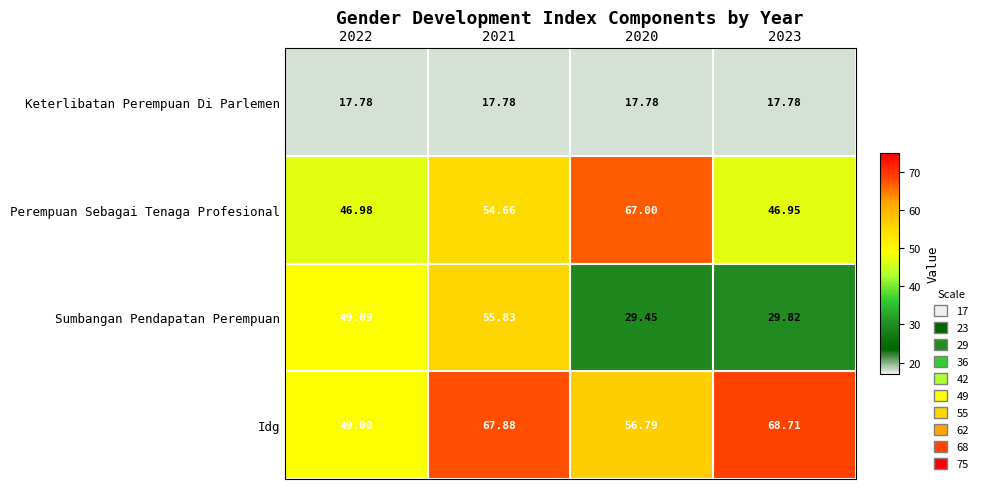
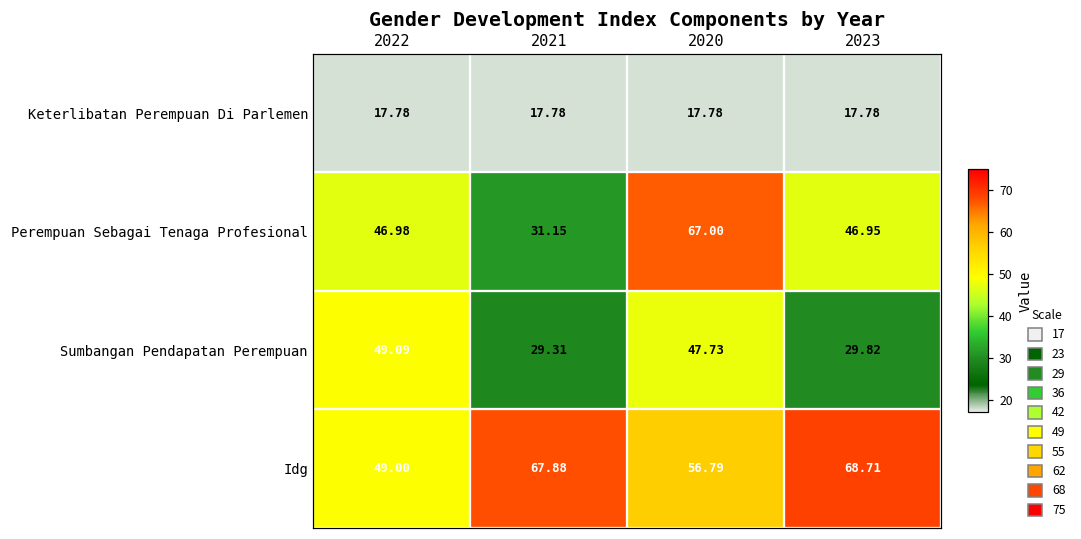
  {
    "Keterlibatan Perempuan Di Parlemen": {
      "2022": 17.78,
      "2021": 17.78,
      "2020": 17.78,
      "2023": 17.78
    },
    "Perempuan Sebagai Tenaga Profesional": {
      "2022": 46.98,
-     "2021": 54.66,
+     "2021": 31.15,
      "2020": 67.00,
      "2023": 46.95
    },
    "Sumbangan Pendapatan Perempuan": {
      "2022": 49.09,
-     "2021": 55.83,
-     "2020": 29.45,
+     "2021": 29.31,
+     "2020": 47.73,
      "2023": 29.82
    },
    "Idg": {
      "2022": 49.00,
      "2021": 67.88,
      "2020": 56.79,
      "2023": 68.71
    }
  }
